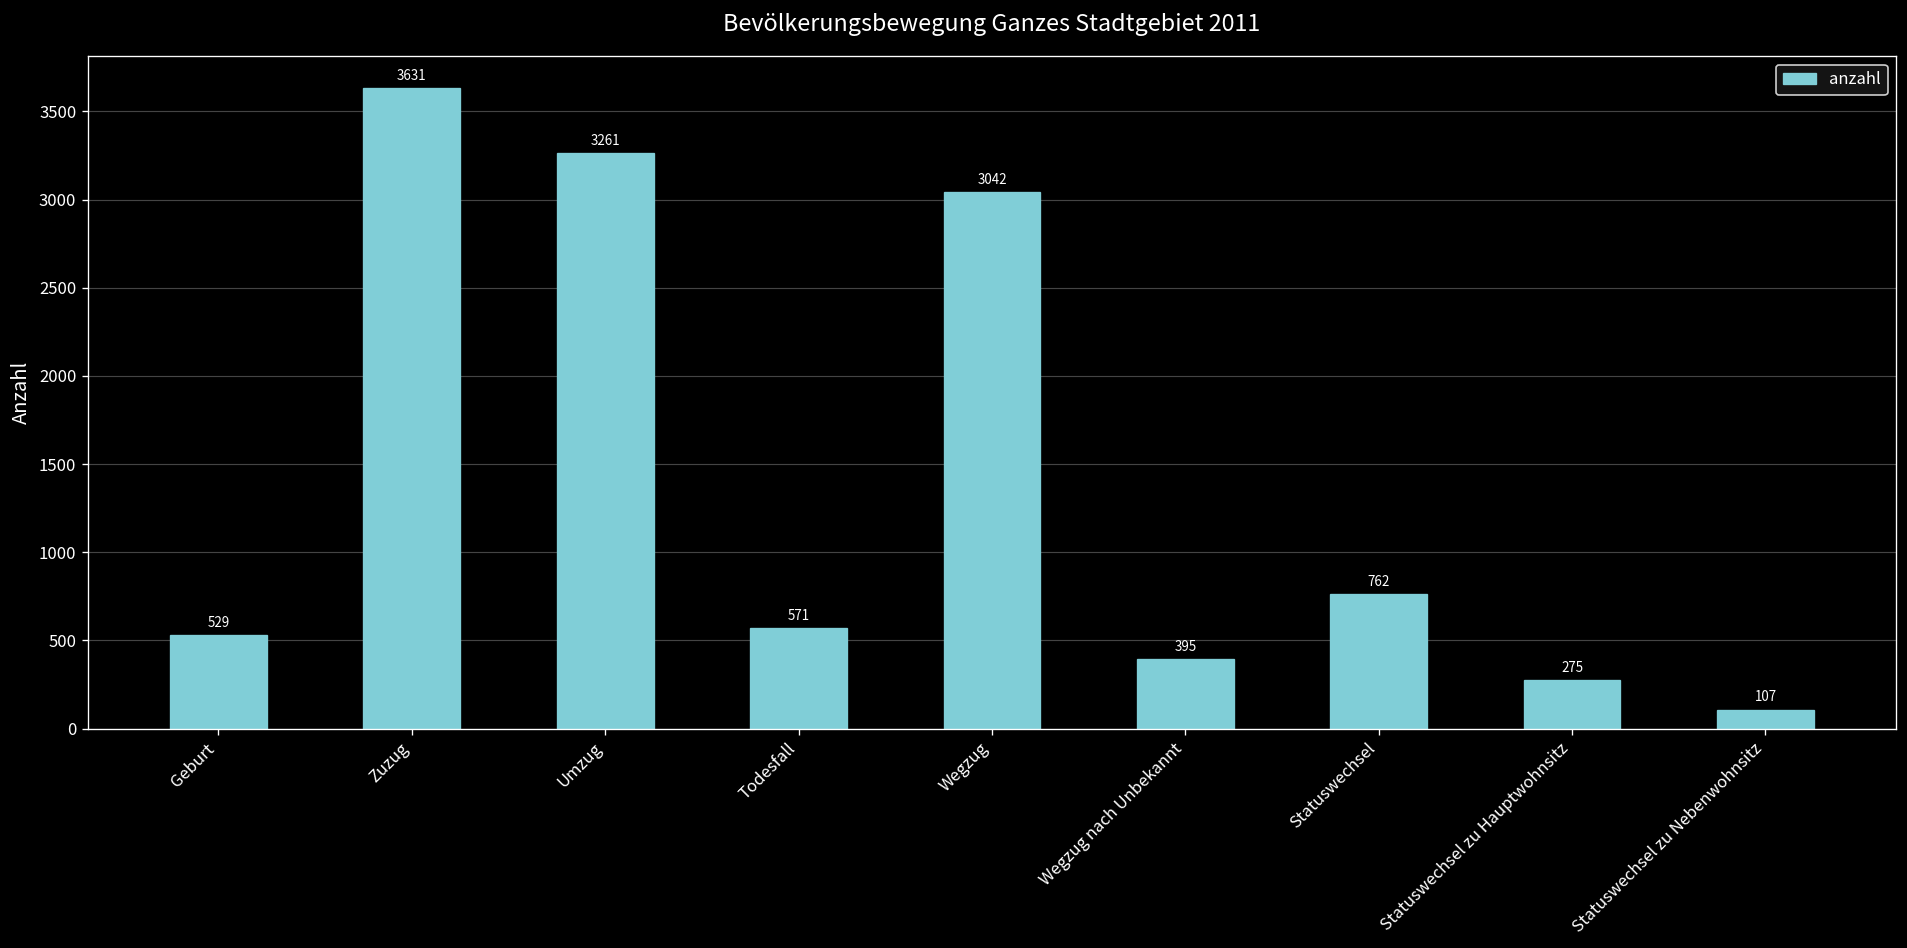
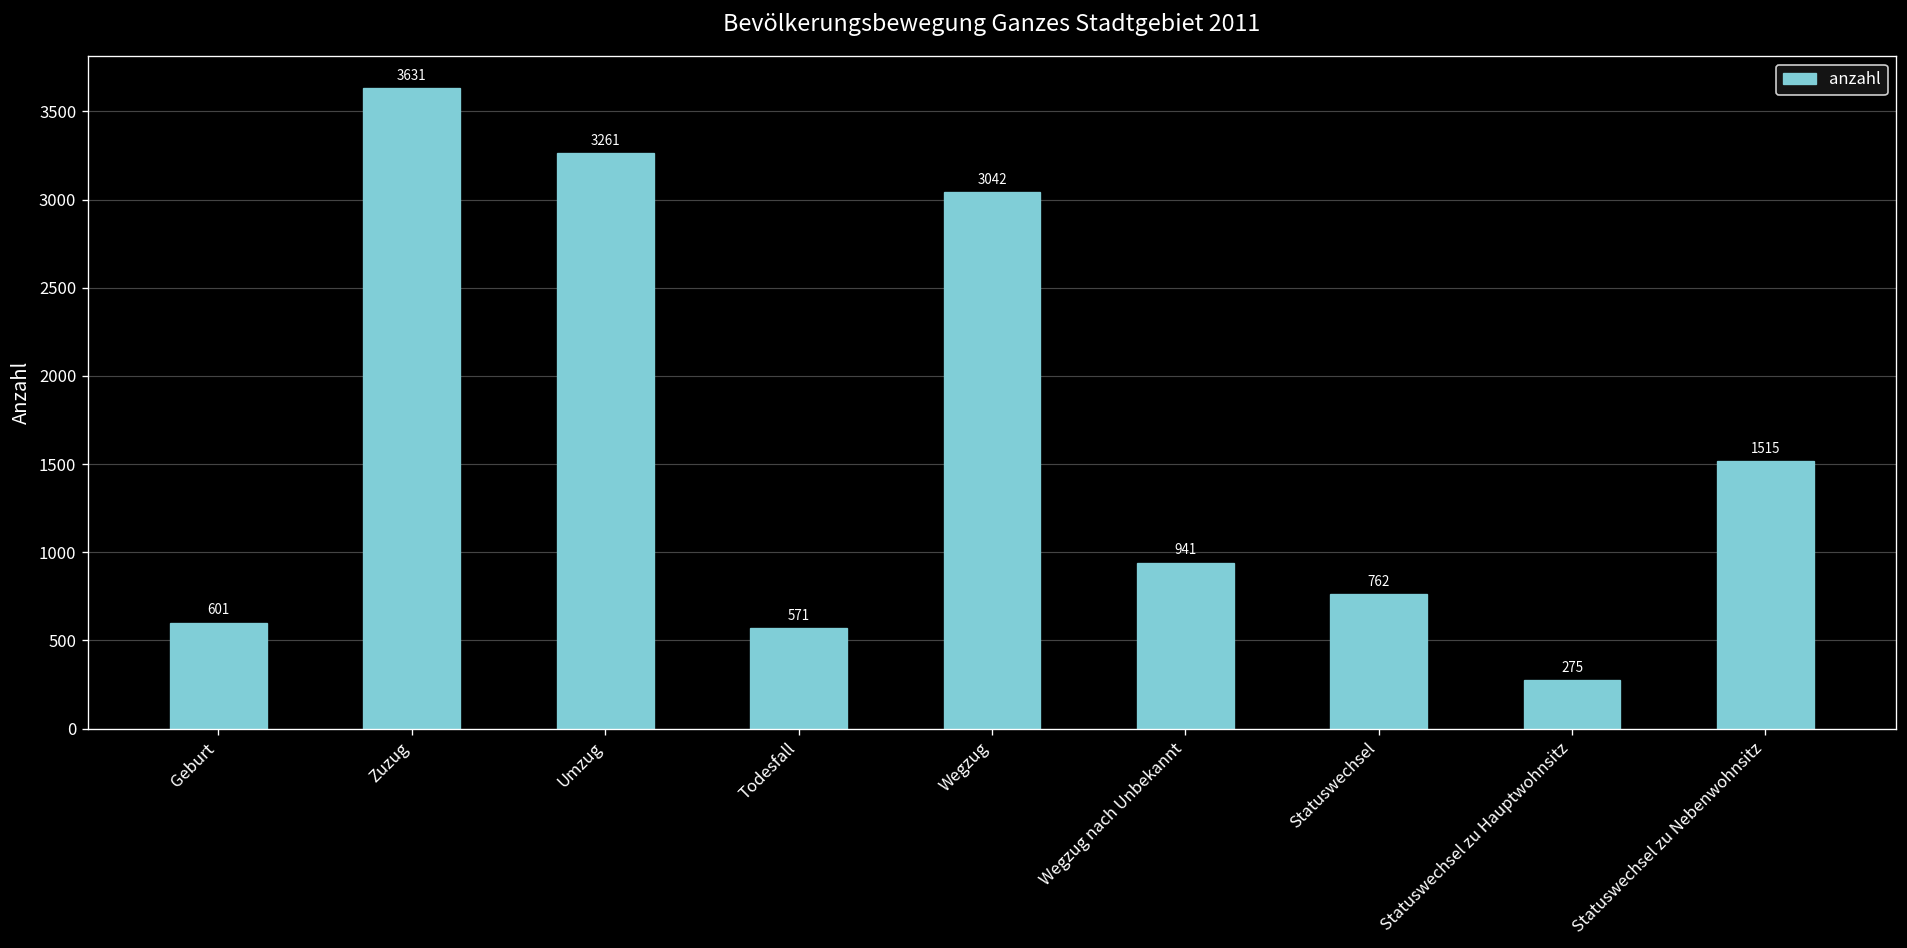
  {
-   "Geburt": 529,
+   "Geburt": 601,
    "Zuzug": 3631,
    "Umzug": 3261,
    "Todesfall": 571,
    "Wegzug": 3042,
-   "Wegzug nach Unbekannt": 395,
+   "Wegzug nach Unbekannt": 941,
    "Statuswechsel": 762,
    "Statuswechsel zu Hauptwohnsitz": 275,
-   "Statuswechsel zu Nebenwohnsitz": 107
+   "Statuswechsel zu Nebenwohnsitz": 1515
  }
